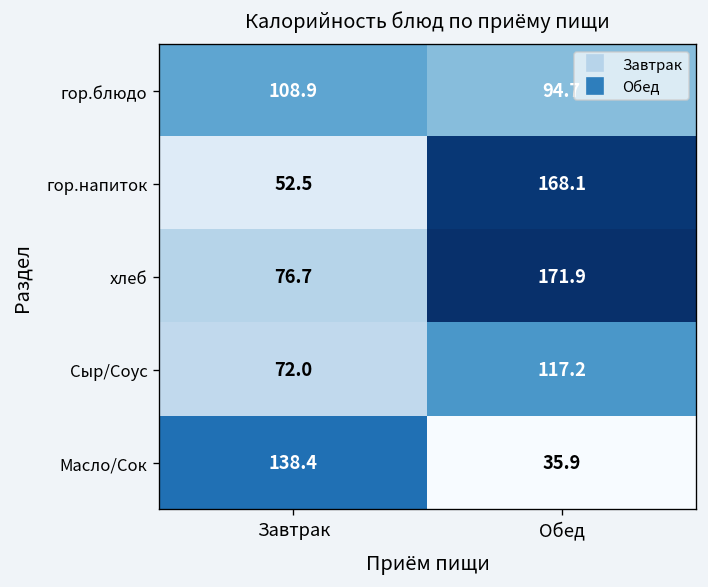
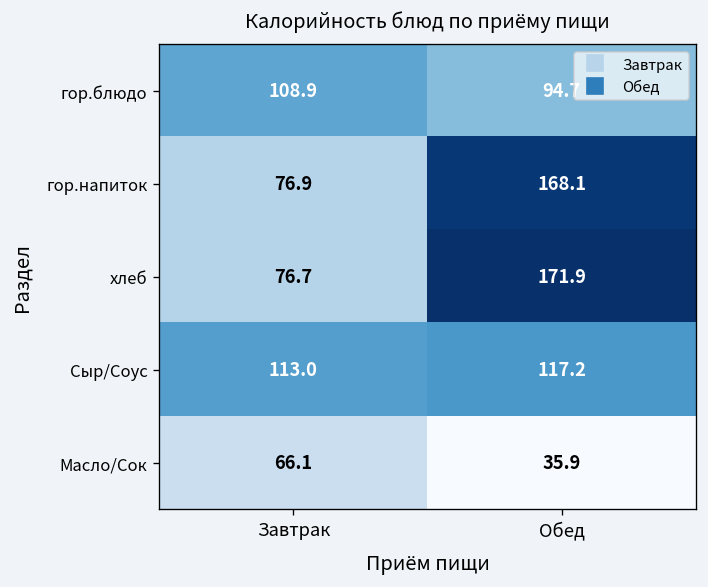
  {
    "гор.блюдо": {
      "Завтрак": 108.9
    },
    "гор.напиток": {
-     "Завтрак": 52.5,
+     "Завтрак": 76.9,
      "Обед": 168.1
    },
    "хлеб": {
      "Завтрак": 76.7,
      "Обед": 171.9
    },
    "Сыр/Соус": {
-     "Завтрак": 72.0,
+     "Завтрак": 113.0,
      "Обед": 117.2
    },
    "Масло/Сок": {
-     "Завтрак": 138.4,
+     "Завтрак": 66.1,
      "Обед": 35.9
    }
  }
